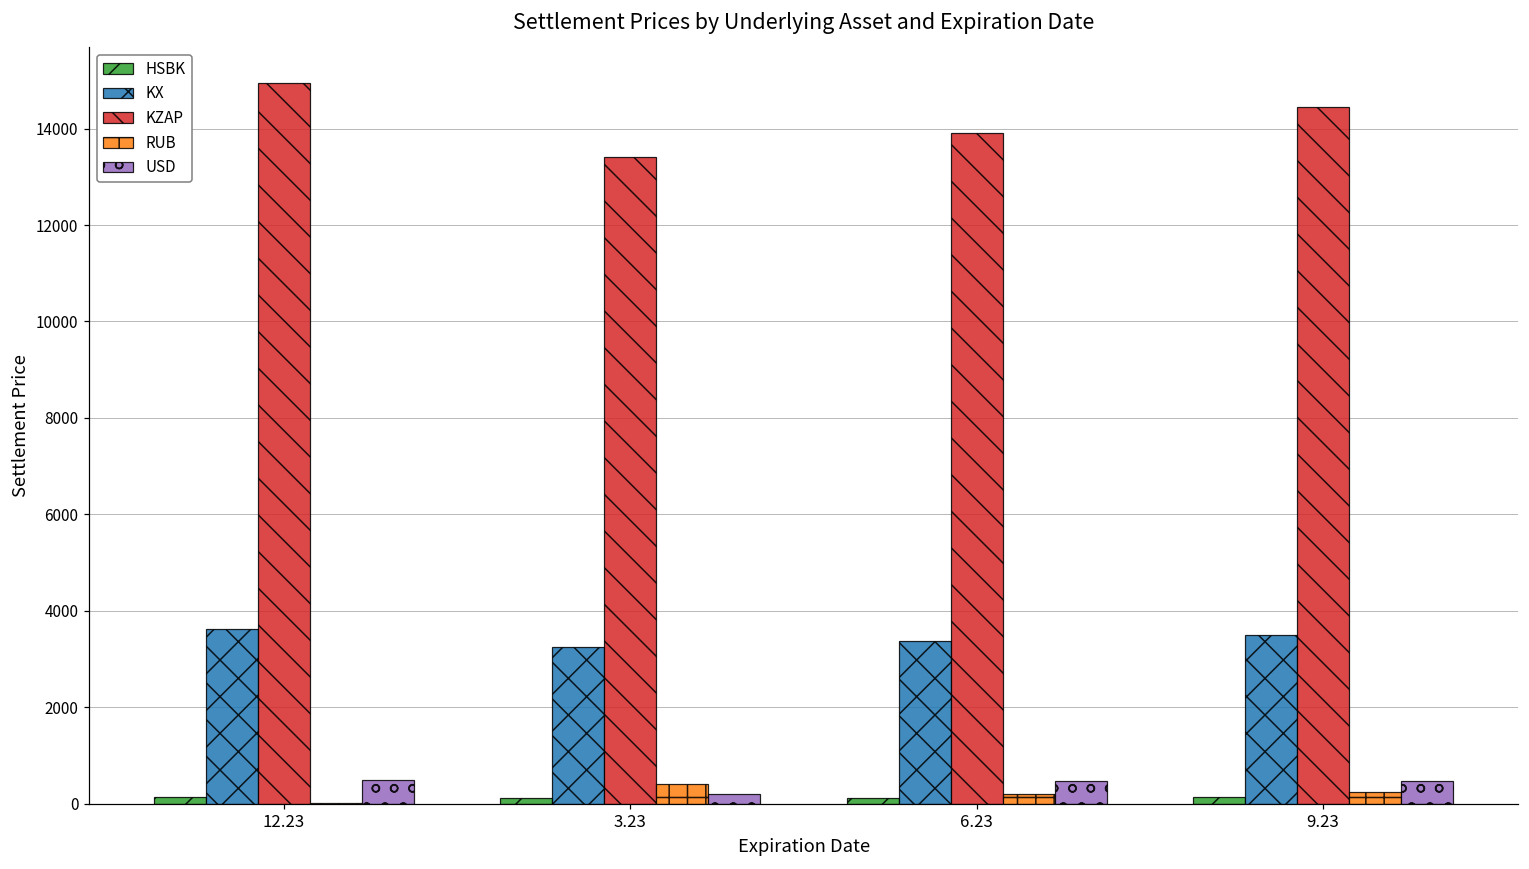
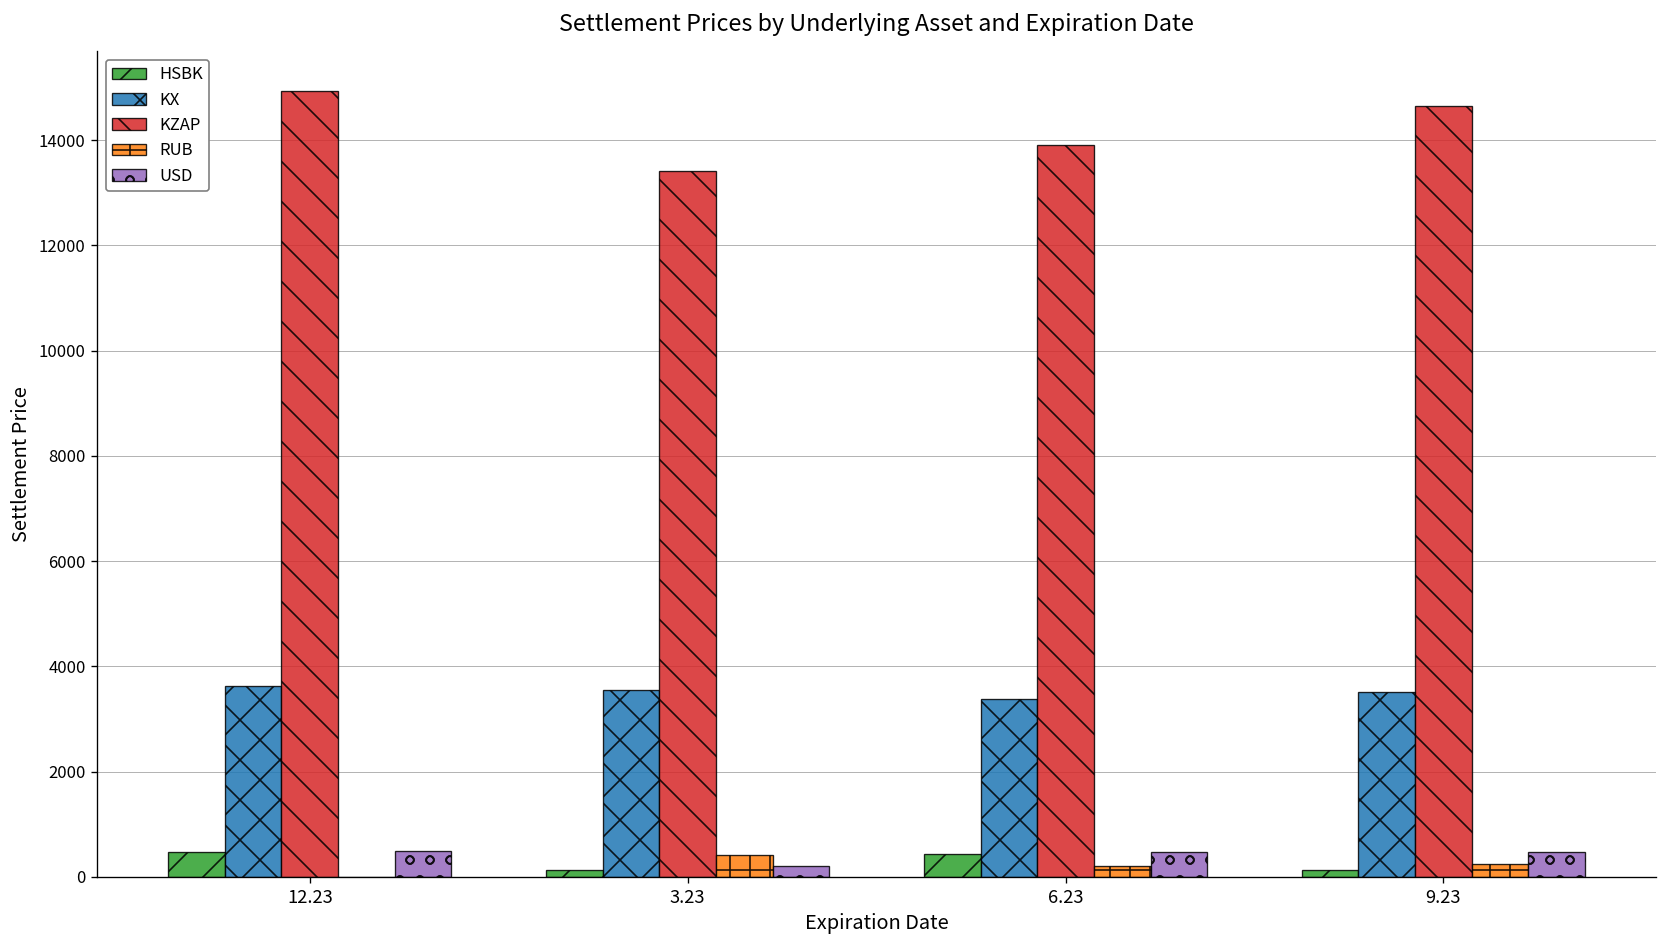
  {
    "HSBK": {
-     "12.23": 100,
+     "12.23": 500,
      "3.23": 100,
-     "6.23": 100,
+     "6.23": 400,
      "9.23": 100
    },
    "KX": {
      "12.23": 3600,
-     "3.23": 3300,
+     "3.23": 3500,
      "6.23": 3400,
      "9.23": 3500
    },
    "KZAP": {
      "12.23": 14900,
      "3.23": 13400,
      "6.23": 13900,
-     "9.23": 14400
+     "9.23": 14700
    },
    "RUB": {
      "3.23": 400,
      "6.23": 200,
      "9.23": 200
    },
    "USD": {
      "12.23": 500,
      "3.23": 200,
      "6.23": 500,
      "9.23": 500
    }
  }
